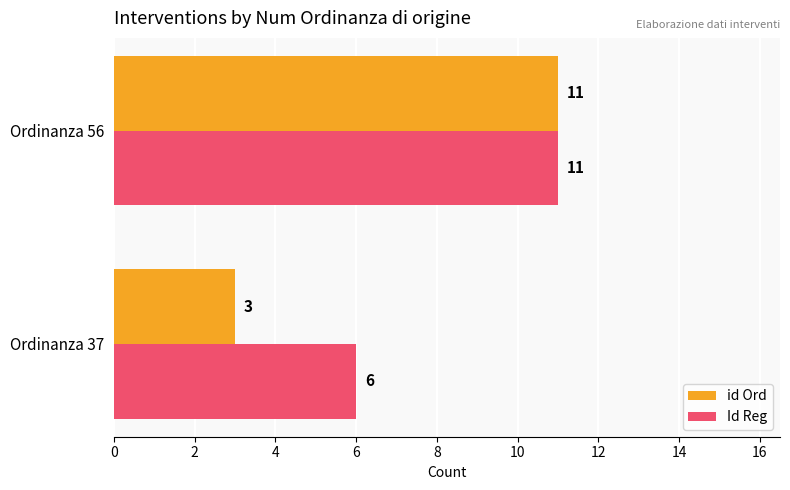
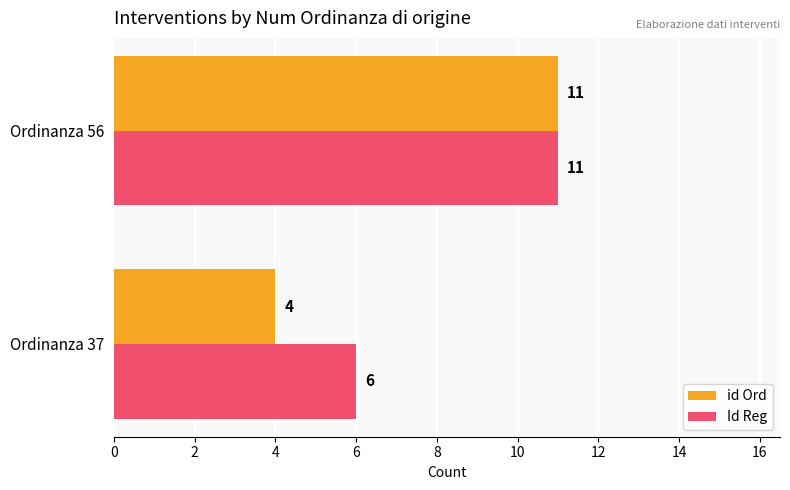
  {
    "id Ord": {
      "Ordinanza 56": 11,
-     "Ordinanza 37": 3
+     "Ordinanza 37": 4
    },
    "Id Reg": {
      "Ordinanza 56": 11,
      "Ordinanza 37": 6
    }
  }
